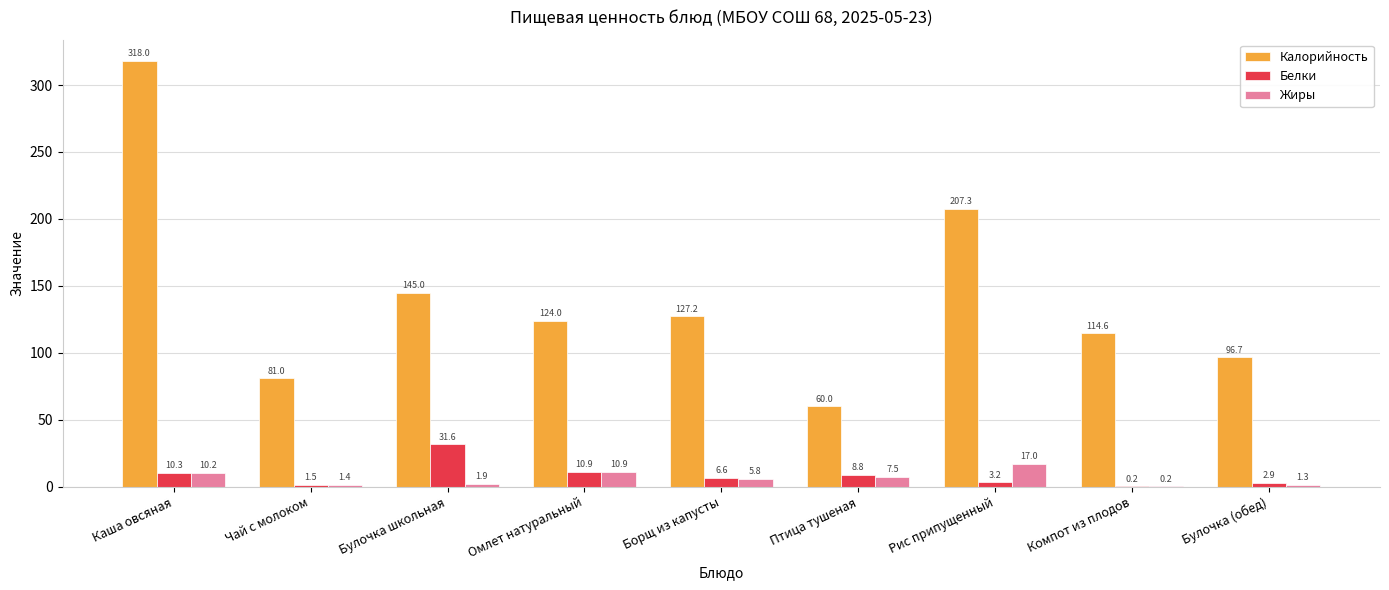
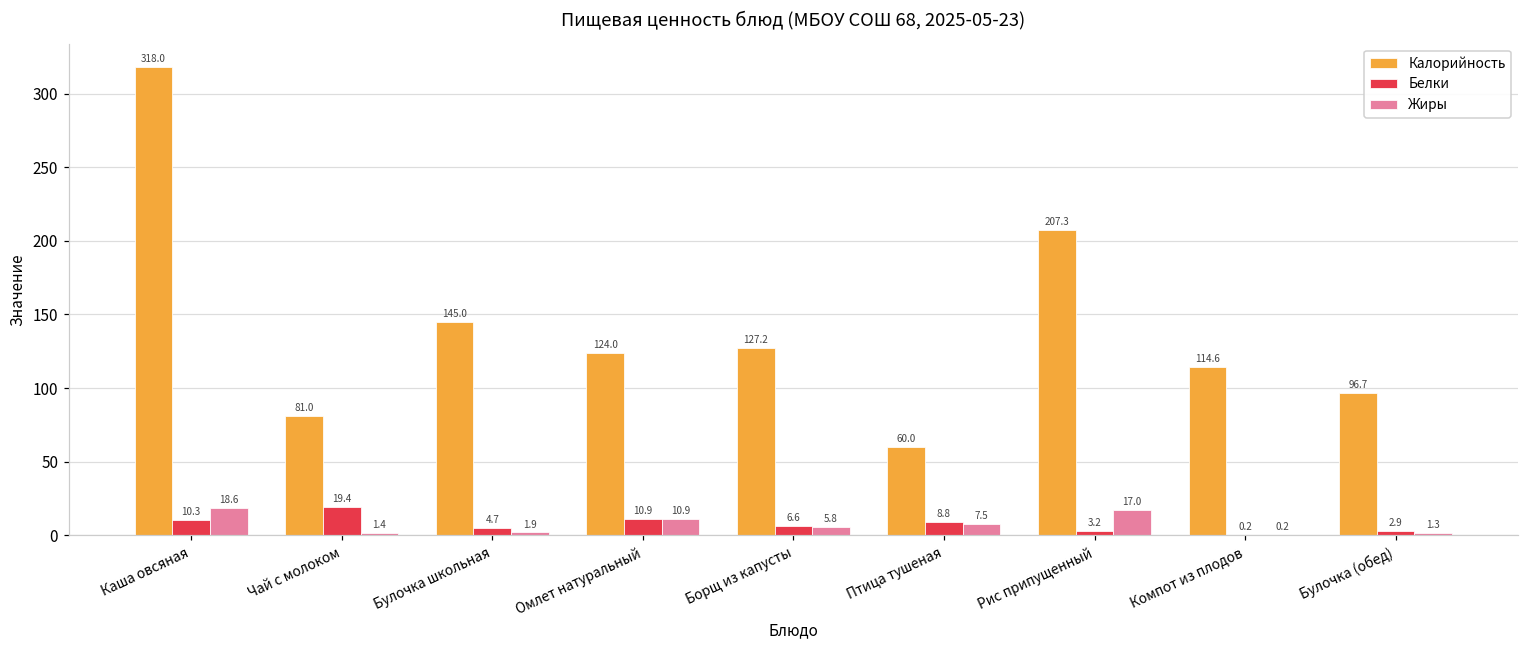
  {
    "Калорийность": {
      "Каша овсяная": 318.0,
      "Чай с молоком": 81.0,
      "Булочка школьная": 145.0,
      "Омлет натуральный": 124.0,
      "Борщ из капусты": 127.2,
      "Птица тушеная": 60.0,
      "Рис припущенный": 207.3,
      "Компот из плодов": 114.6,
      "Булочка (обед)": 96.7
    },
    "Белки": {
      "Каша овсяная": 10.3,
-     "Чай с молоком": 1.5,
-     "Булочка школьная": 31.6,
+     "Чай с молоком": 19.4,
+     "Булочка школьная": 4.7,
      "Омлет натуральный": 10.9,
      "Борщ из капусты": 6.6,
      "Птица тушеная": 8.8,
      "Рис припущенный": 3.2,
      "Компот из плодов": 0.2,
      "Булочка (обед)": 2.9
    },
    "Жиры": {
-     "Каша овсяная": 10.2,
+     "Каша овсяная": 18.6,
      "Чай с молоком": 1.4,
      "Булочка школьная": 1.9,
      "Омлет натуральный": 10.9,
      "Борщ из капусты": 5.8,
      "Птица тушеная": 7.5,
      "Рис припущенный": 17.0,
      "Компот из плодов": 0.2,
      "Булочка (обед)": 1.3
    }
  }
